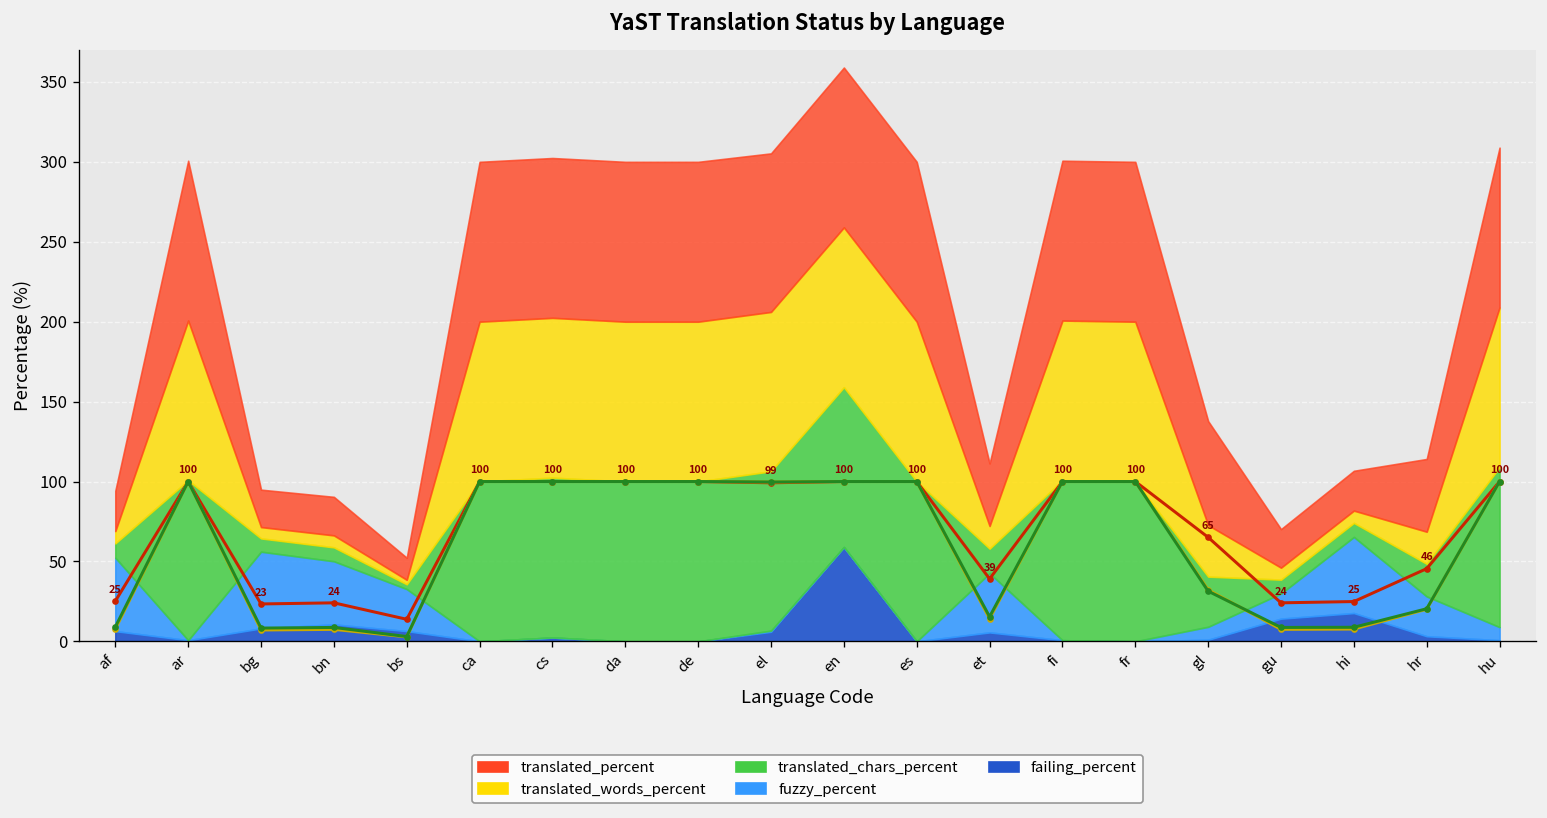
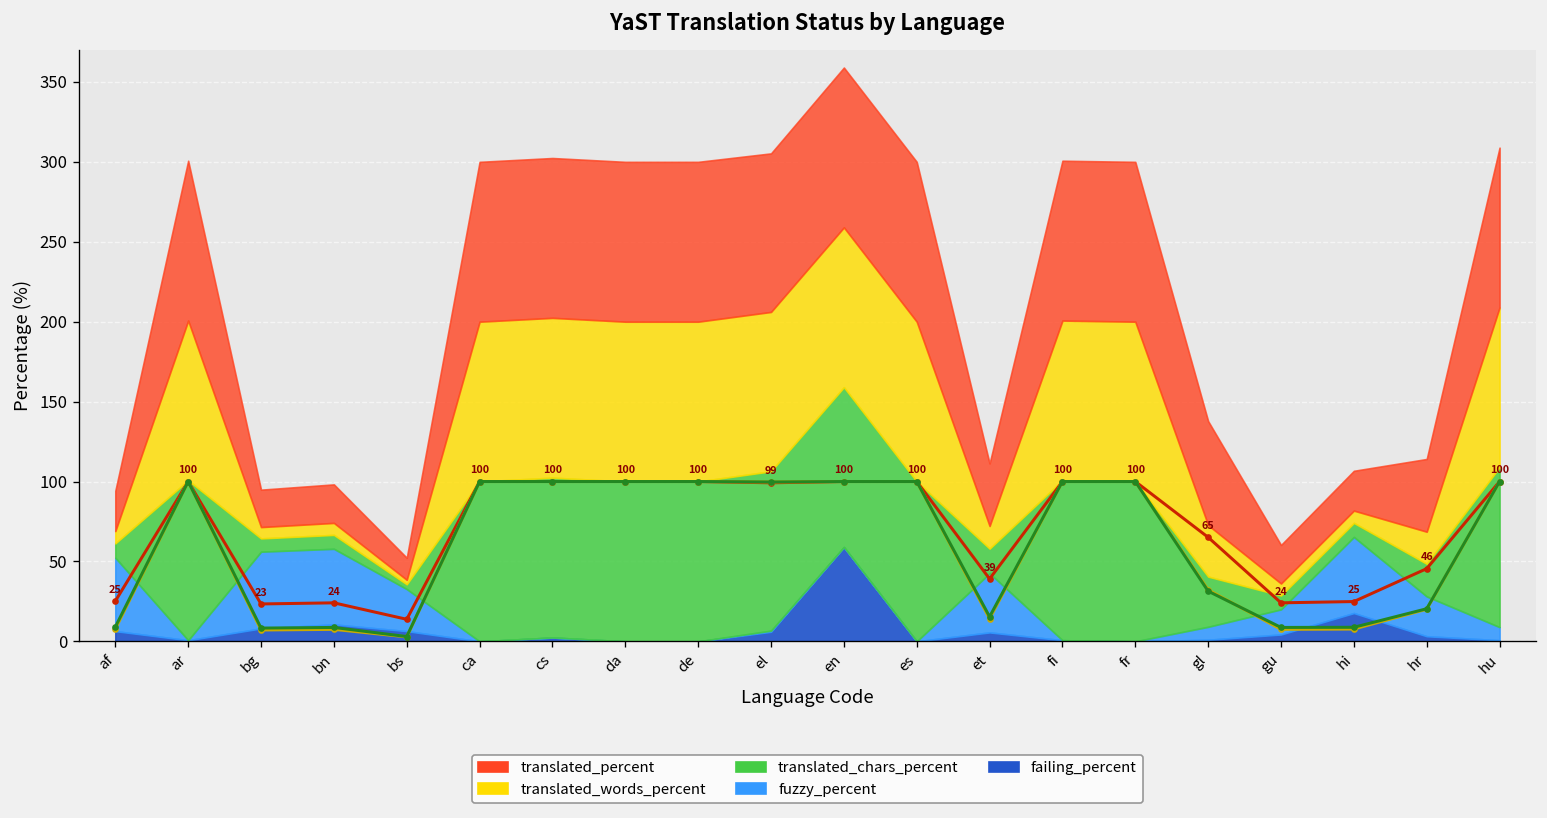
  {
    "failing_percent": {
      "bs": 6,
      "et": 6,
-     "gu": 14,
+     "gu": 4,
      "hi": 18,
      "hr": 3
    },
    "fuzzy_percent": {
      "af": 46,
      "bg": 48,
-     "bn": 40,
+     "bn": 47,
      "bs": 26,
      "gl": 8,
      "hi": 48,
      "hr": 25,
      "hu": 8
    },
    "translated_chars_percent": {
      "cs": 100,
      "hu": 100
    },
    "translated_words_percent": {
      "af": 8,
      "ar": 100,
      "bg": 7,
      "bn": 8,
      "bs": 3,
      "ca": 100,
      "cs": 100,
      "da": 100,
      "de": 100,
      "el": 100,
      "en": 100,
      "es": 100,
      "et": 14,
      "fi": 100,
      "fr": 100,
      "gu": 8,
      "hi": 8,
      "hr": 20,
      "hu": 100
    },
    "translated_percent": {
      "af": 25,
      "ar": 100,
      "bg": 23,
      "bn": 24,
      "bs": 14,
      "ca": 100,
      "cs": 100,
      "da": 100,
      "de": 100,
      "el": 99,
      "en": 100,
      "es": 100,
      "et": 39,
      "fi": 100,
      "fr": 100,
      "gl": 65,
      "gu": 24,
      "hi": 25,
      "hr": 46,
      "hu": 100
    }
  }
